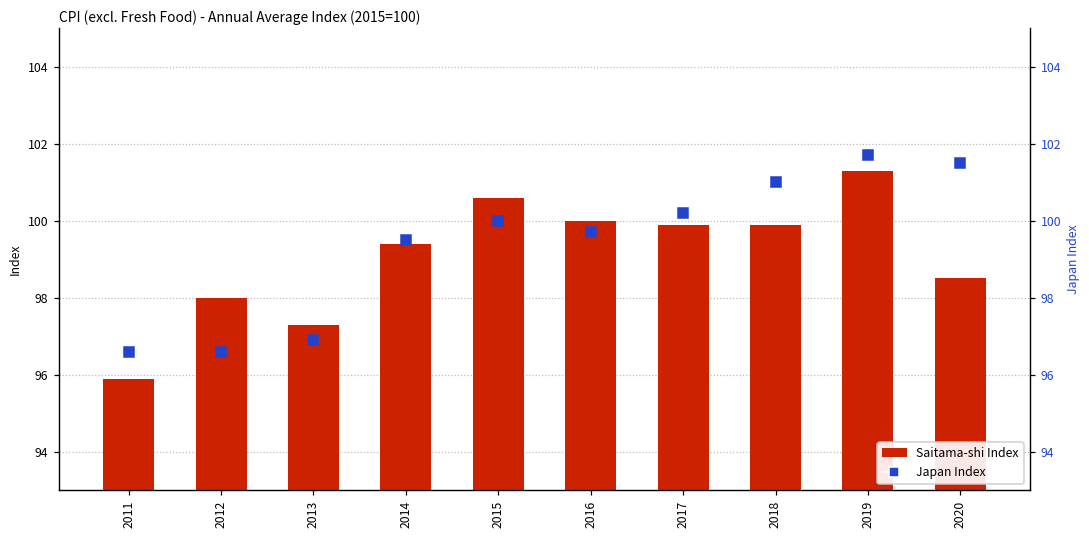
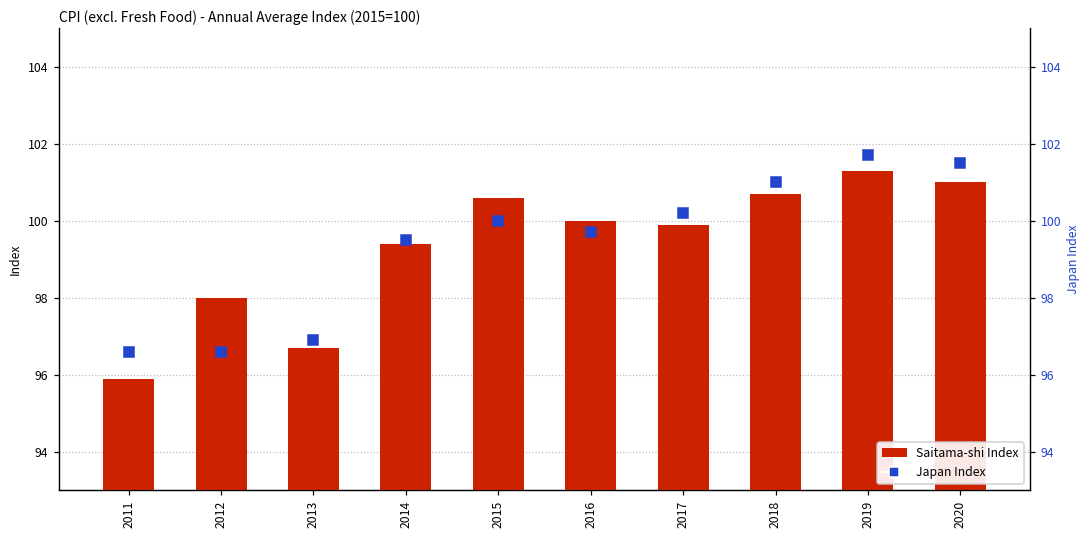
  {
    "Saitama-shi Index": {
      "2011": 95.9,
      "2012": 98.0,
-     "2013": 97.3,
+     "2013": 96.7,
      "2014": 99.4,
      "2015": 100.6,
      "2016": 100.0,
      "2017": 99.9,
-     "2018": 99.9,
+     "2018": 100.7,
      "2019": 101.3,
-     "2020": 98.5
+     "2020": 101.0
    }
  }
